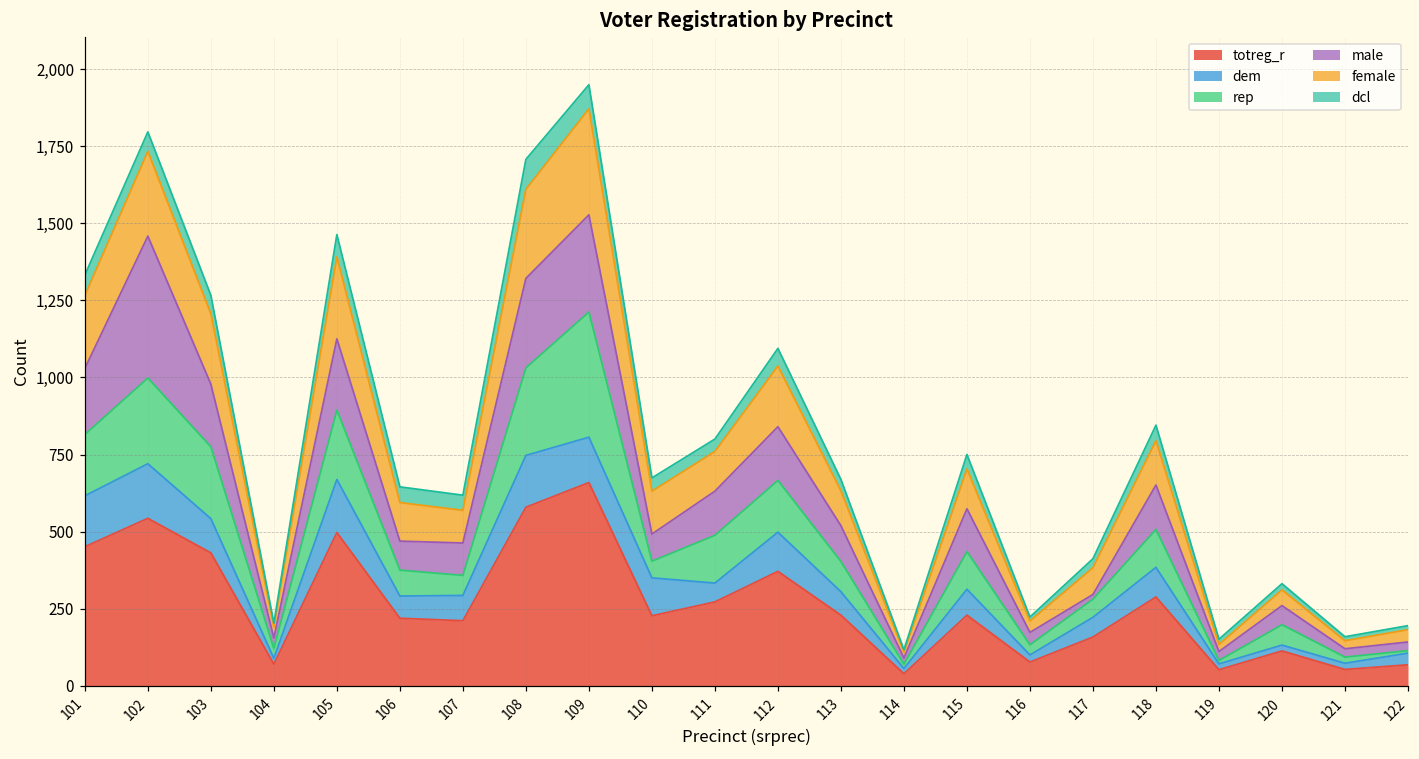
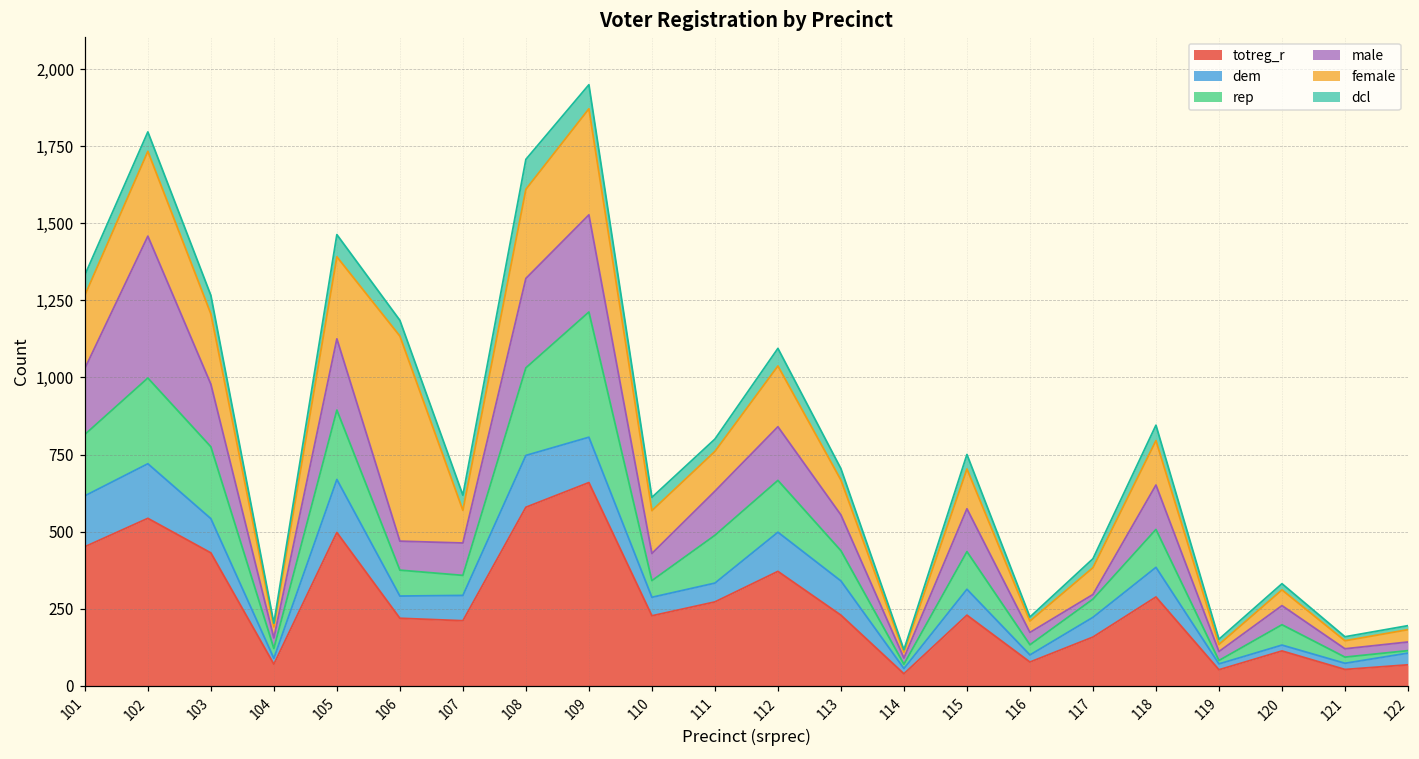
  {
    "totreg_r": {
      "101": 450,
      "102": 540,
      "103": 430,
      "104": 70,
      "105": 500,
      "106": 220,
      "107": 210,
      "108": 580,
      "109": 660,
      "110": 230,
      "111": 270,
      "112": 370,
      "113": 230,
      "114": 40,
      "115": 230,
      "116": 80,
      "117": 160,
      "118": 290,
      "119": 50,
      "120": 110,
      "121": 50,
      "122": 70
    },
    "dem": {
      "101": 170,
      "102": 180,
      "103": 110,
      "104": 20,
      "105": 170,
      "106": 70,
      "107": 80,
      "108": 170,
      "109": 150,
-     "110": 120,
+     "110": 60,
      "111": 60,
      "112": 130,
-     "113": 80,
+     "113": 110,
      "114": 20,
      "115": 80,
      "116": 20,
      "117": 60,
      "118": 100,
      "119": 20,
      "120": 20,
      "121": 20
    },
    "male": {
      "101": 210,
      "102": 460,
      "103": 200,
      "104": 30,
      "105": 230,
      "106": 90,
      "107": 110,
      "108": 290,
      "109": 320,
      "110": 90,
      "111": 140,
      "112": 170,
      "113": 120,
      "114": 20,
      "115": 140,
      "116": 40,
      "117": 20,
      "118": 140,
      "119": 30,
      "120": 60,
      "121": 30,
      "122": 30
    },
    "female": {
      "101": 240,
      "102": 280,
      "103": 230,
      "104": 40,
      "105": 270,
-     "106": 130,
+     "106": 670,
      "107": 110,
      "108": 290,
      "109": 340,
      "110": 140,
      "111": 130,
      "112": 200,
      "113": 110,
      "115": 130,
      "116": 40,
      "117": 90,
      "118": 140,
      "119": 20,
      "120": 50,
      "121": 30,
      "122": 40
    }
  }
